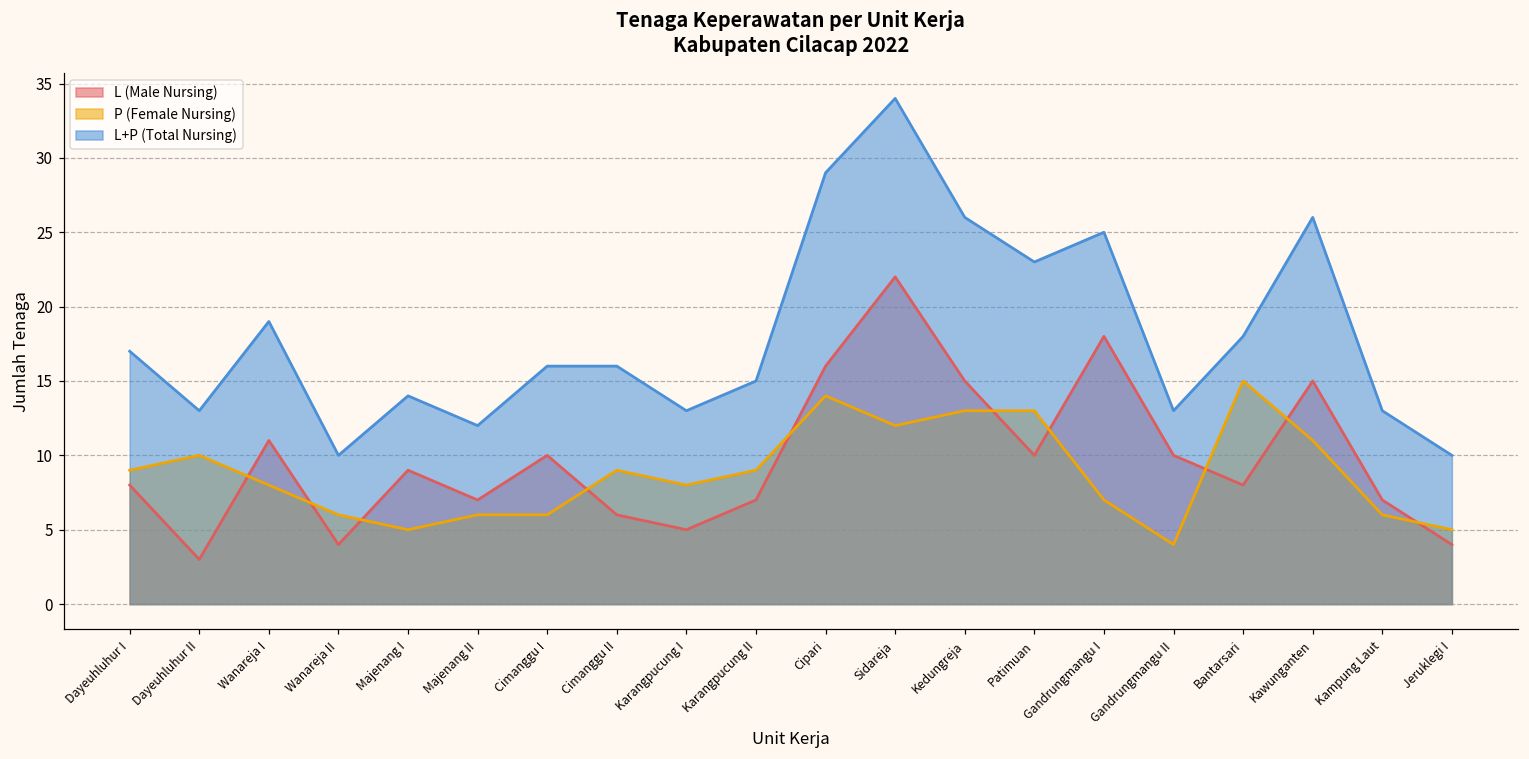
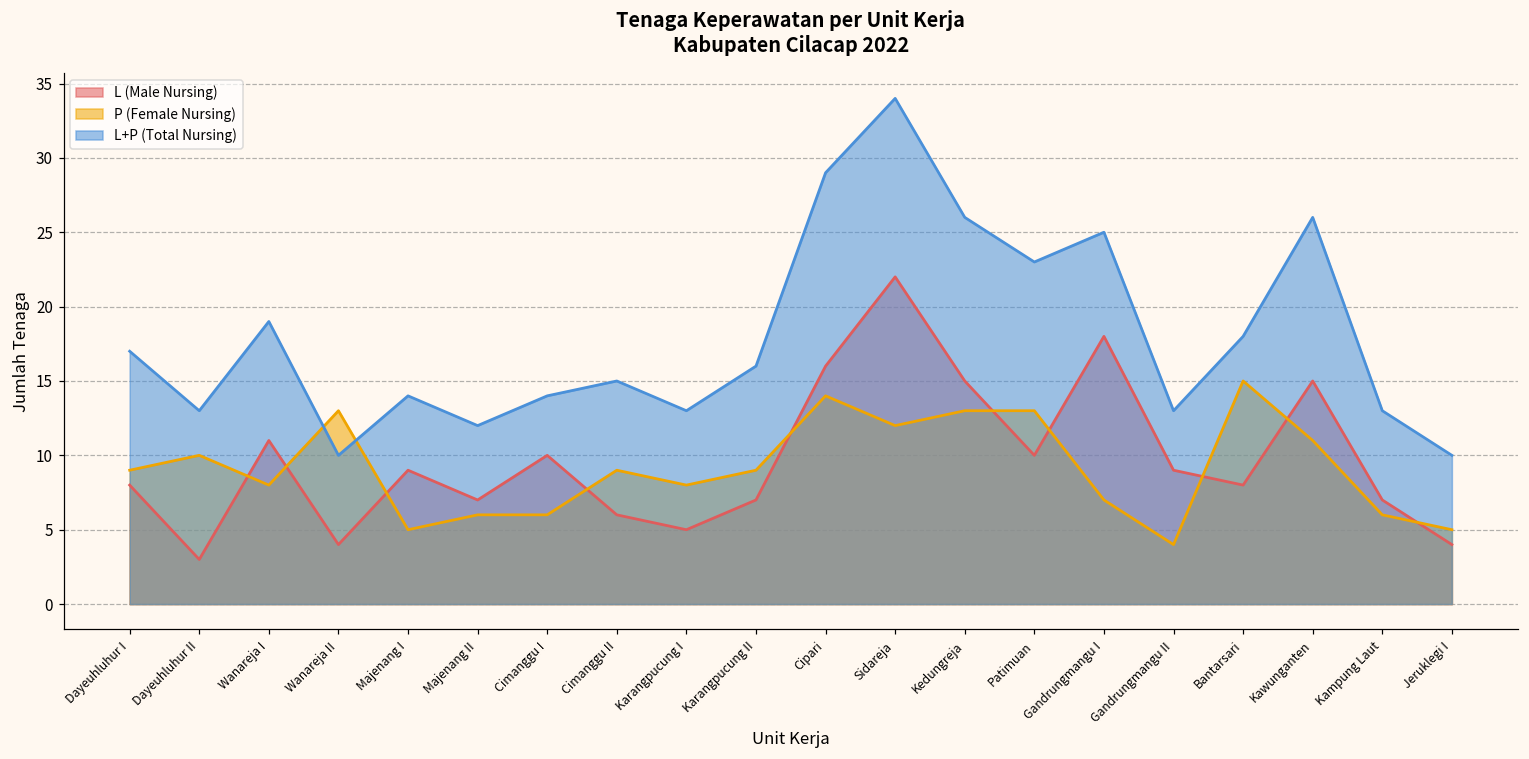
  {
    "L (Male Nursing)": {
      "Dayeuhluhur I": 8,
      "Dayeuhluhur II": 3,
      "Wanareja I": 11,
      "Wanareja II": 4,
      "Majenang I": 9,
      "Majenang II": 7,
      "Cimanggu I": 10,
      "Cimanggu II": 6,
      "Karangpucung I": 5,
      "Karangpucung II": 7,
      "Cipari": 16,
      "Sidareja": 22,
      "Kedungreja": 15,
      "Patimuan": 10,
      "Gandrungmangu I": 18,
-     "Gandrungmangu II": 10,
+     "Gandrungmangu II": 9,
      "Bantarsari": 8,
      "Kawunganten": 15,
      "Kampung Laut": 7,
      "Jeruklegi I": 4
    },
    "P (Female Nursing)": {
      "Dayeuhluhur I": 9,
      "Dayeuhluhur II": 10,
      "Wanareja I": 8,
-     "Wanareja II": 6,
+     "Wanareja II": 13,
      "Majenang I": 5,
      "Majenang II": 6,
      "Cimanggu I": 6,
      "Cimanggu II": 9,
      "Karangpucung I": 8,
      "Karangpucung II": 9,
      "Cipari": 14,
      "Sidareja": 12,
      "Kedungreja": 13,
      "Patimuan": 13,
      "Gandrungmangu I": 7,
      "Gandrungmangu II": 4,
      "Bantarsari": 15,
      "Kawunganten": 11,
      "Kampung Laut": 6,
      "Jeruklegi I": 5
    },
    "L+P (Total Nursing)": {
      "Dayeuhluhur I": 17,
      "Dayeuhluhur II": 13,
      "Wanareja I": 19,
      "Wanareja II": 10,
      "Majenang I": 14,
      "Majenang II": 12,
-     "Cimanggu I": 16,
-     "Cimanggu II": 16,
+     "Cimanggu I": 14,
+     "Cimanggu II": 15,
      "Karangpucung I": 13,
-     "Karangpucung II": 15,
+     "Karangpucung II": 16,
      "Cipari": 29,
      "Sidareja": 34,
      "Kedungreja": 26,
      "Patimuan": 23,
      "Gandrungmangu I": 25,
      "Gandrungmangu II": 13,
      "Bantarsari": 18,
      "Kawunganten": 26,
      "Kampung Laut": 13,
      "Jeruklegi I": 10
    }
  }
